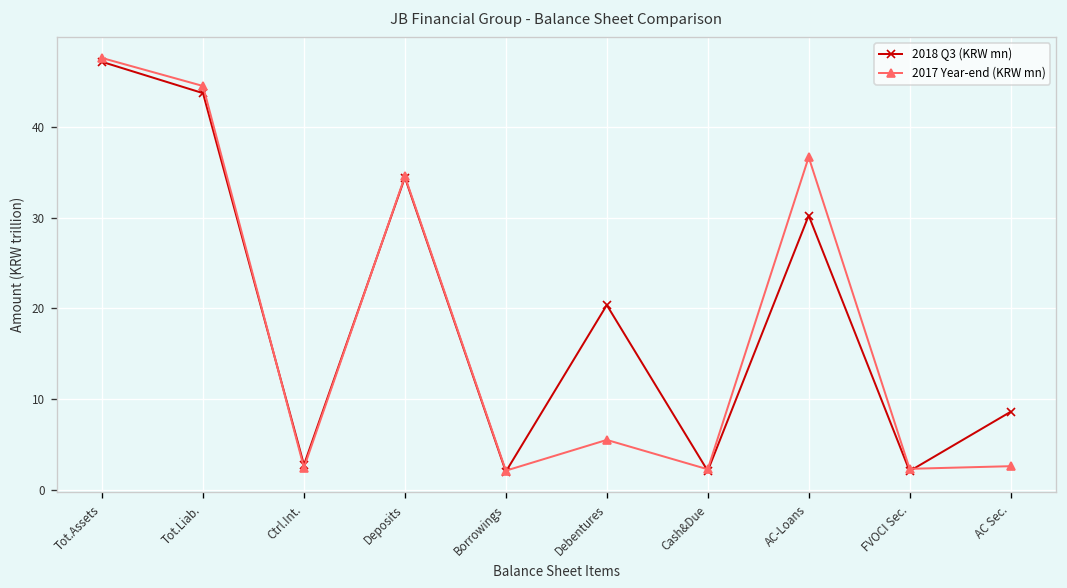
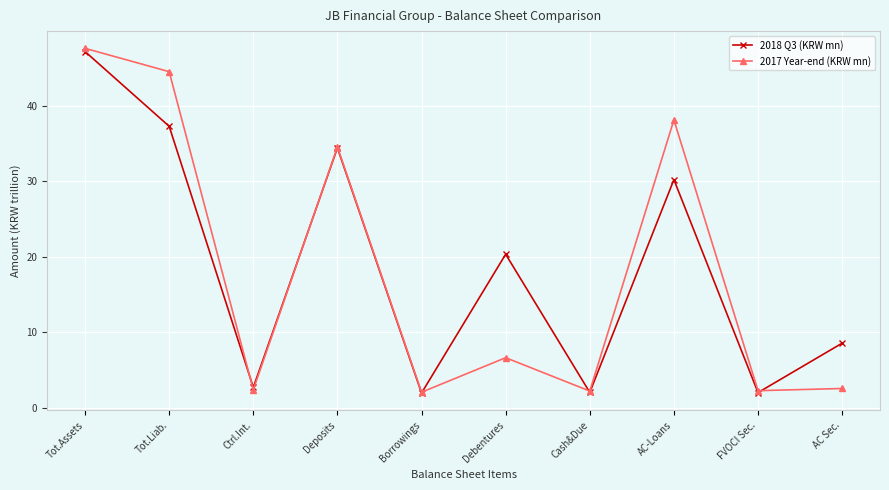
  {
    "2018 Q3 (KRW mn)": {
      "Tot.Assets": 47,
-     "Tot.Liab.": 44,
+     "Tot.Liab.": 37,
      "Debentures": 20,
      "AC-Loans": 30,
      "AC Sec.": 9
    },
    "2017 Year-end (KRW mn)": {
      "Tot.Assets": 48,
      "Tot.Liab.": 45,
-     "Debentures": 5,
-     "AC-Loans": 37,
+     "Debentures": 7,
+     "AC-Loans": 38,
      "AC Sec.": 3
    }
  }
